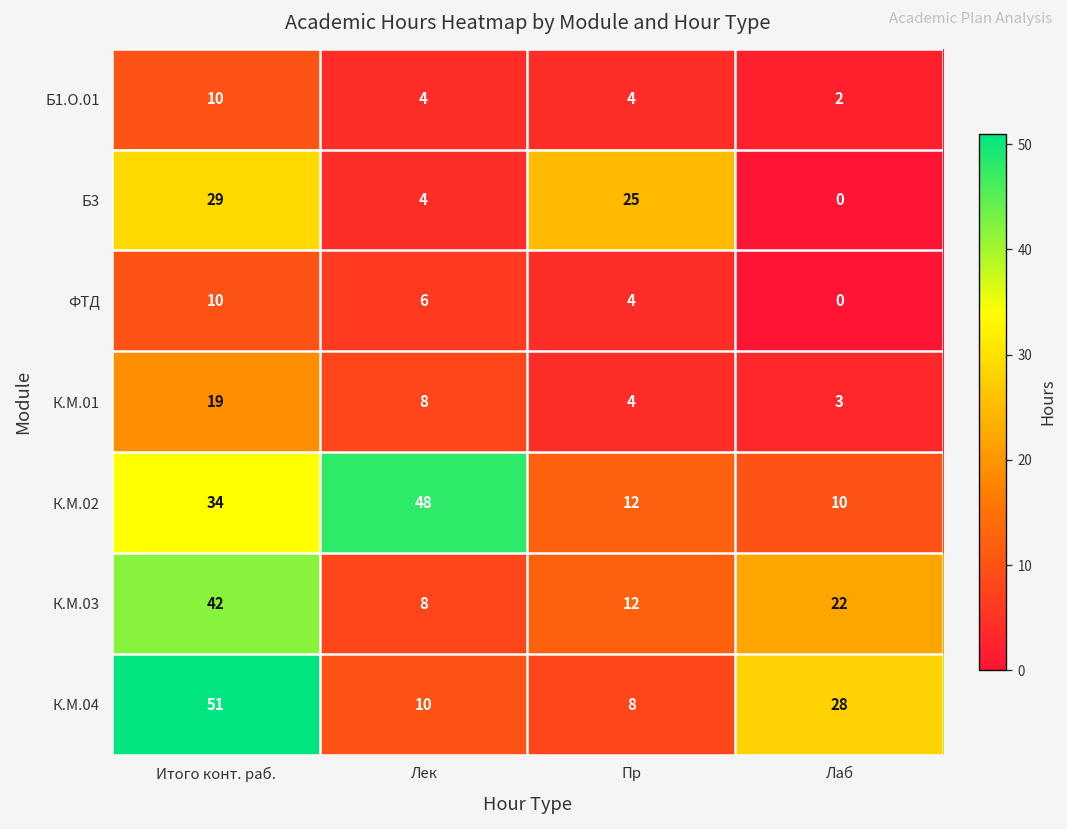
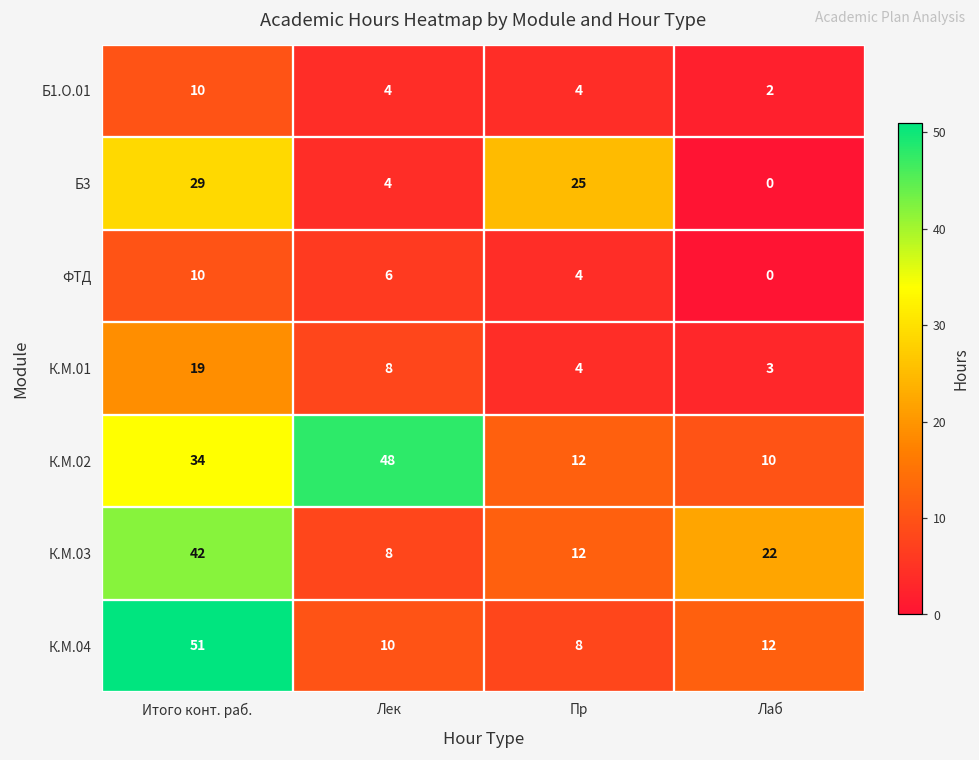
  {
    "Б1.О.01": {
      "Итого конт. раб.": 10,
      "Лек": 4,
      "Пр": 4,
      "Лаб": 2
    },
    "Б3": {
      "Итого конт. раб.": 29,
      "Лек": 4,
      "Пр": 25,
      "Лаб": 0
    },
    "ФТД": {
      "Итого конт. раб.": 10,
      "Лек": 6,
      "Пр": 4,
      "Лаб": 0
    },
    "К.М.01": {
      "Итого конт. раб.": 19,
      "Лек": 8,
      "Пр": 4,
      "Лаб": 3
    },
    "К.М.02": {
      "Итого конт. раб.": 34,
      "Лек": 48,
      "Пр": 12,
      "Лаб": 10
    },
    "К.М.03": {
      "Итого конт. раб.": 42,
      "Лек": 8,
      "Пр": 12,
      "Лаб": 22
    },
    "К.М.04": {
      "Итого конт. раб.": 51,
      "Лек": 10,
      "Пр": 8,
-     "Лаб": 28
+     "Лаб": 12
    }
  }
